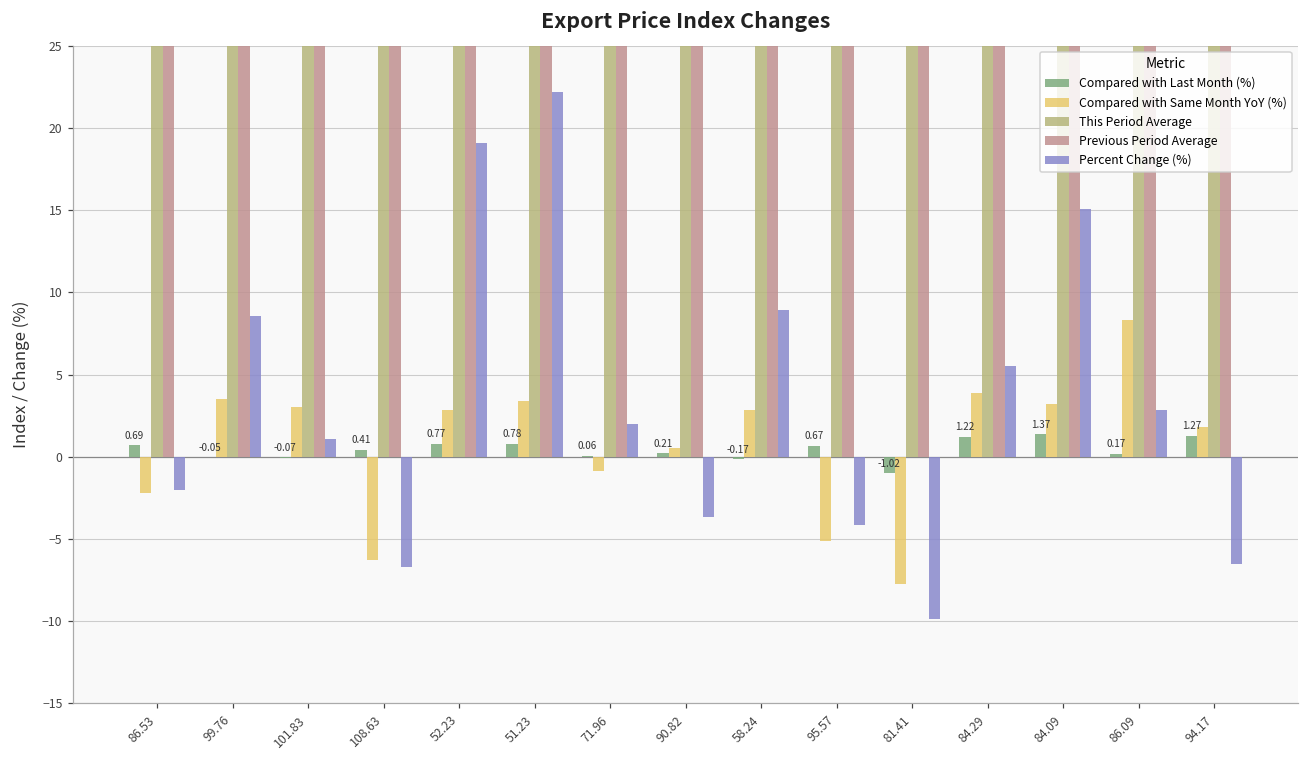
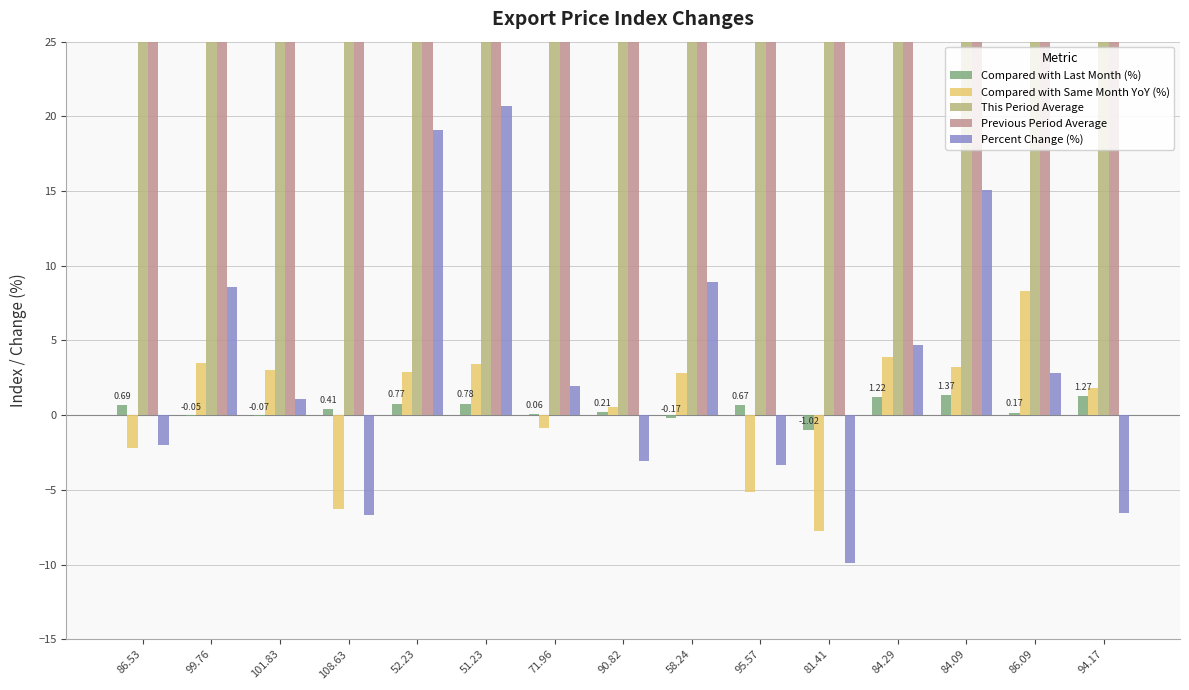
  {
    "Percent Change (%)": {
      "86.53": -2.0,
      "99.76": 8.6,
      "101.83": 1.1,
      "108.63": -6.7,
      "52.23": 19.1,
-     "51.23": 22.2,
+     "51.23": 20.7,
      "71.96": 2.0,
-     "90.82": -3.7,
+     "90.82": -3.1,
      "58.24": 8.9,
-     "95.57": -4.1,
+     "95.57": -3.3,
      "81.41": -9.9,
-     "84.29": 5.5,
+     "84.29": 4.7,
      "84.09": 15.1,
      "86.09": 2.8,
      "94.17": -6.5
    }
  }
